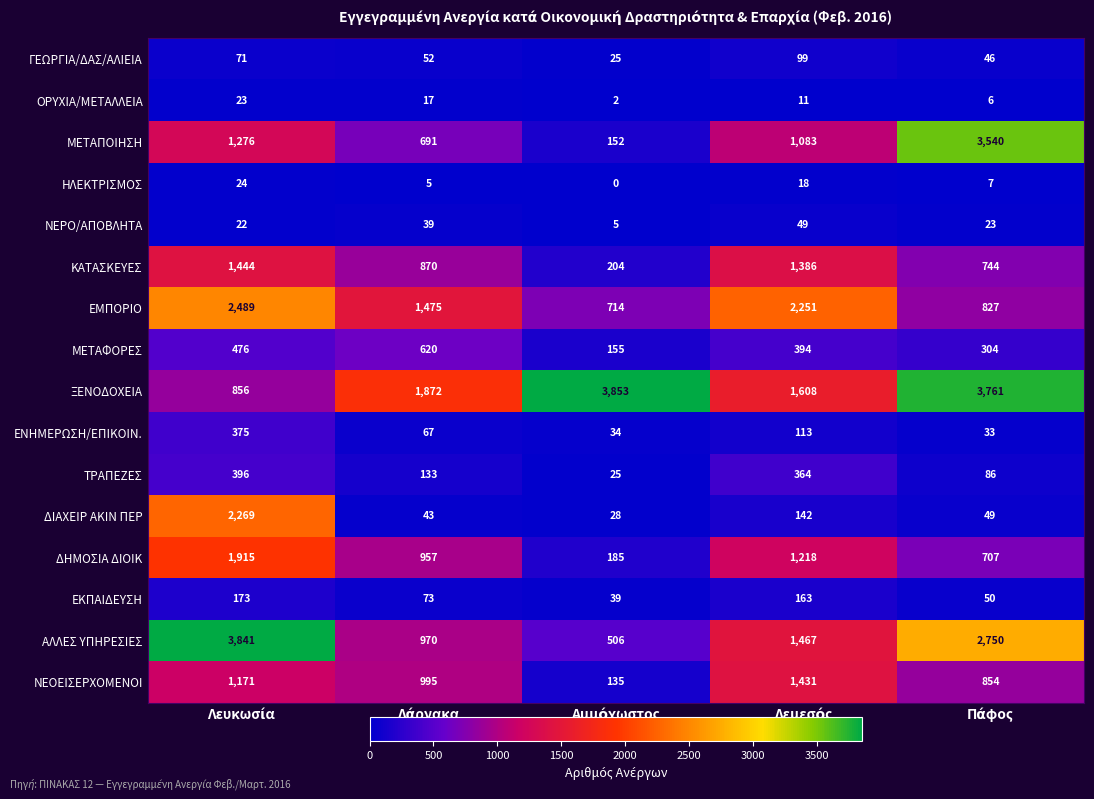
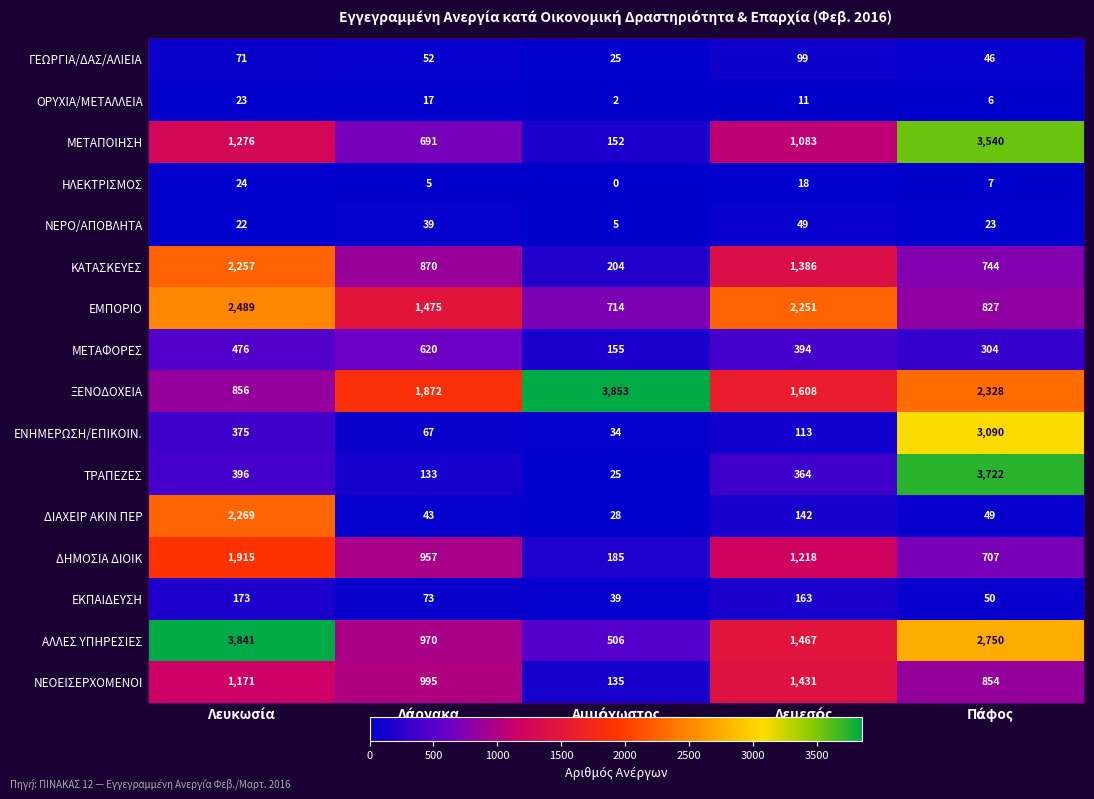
  {
    "ΓΕΩΡΓΙΑ/ΔΑΣ/ΑΛΙΕΙΑ": {
      "Λευκωσία": "71",
      "Πάφος": "46"
    },
    "ΟΡΥΧΙΑ/ΜΕΤΑΛΛΕΙΑ": {
      "Λευκωσία": "23",
      "Πάφος": "6"
    },
    "ΜΕΤΑΠΟΙΗΣΗ": {
      "Λευκωσία": "1,276",
      "Πάφος": "3,540"
    },
    "ΗΛΕΚΤΡΙΣΜΟΣ": {
      "Λευκωσία": "24",
      "Πάφος": "7"
    },
    "ΝΕΡΟ/ΑΠΟΒΛΗΤΑ": {
      "Λευκωσία": "22",
      "Πάφος": "23"
    },
    "ΚΑΤΑΣΚΕΥΕΣ": {
-     "Λευκωσία": "1,444",
+     "Λευκωσία": "2,257",
      "Πάφος": "744"
    },
    "ΕΜΠΟΡΙΟ": {
      "Λευκωσία": "2,489",
      "Πάφος": "827"
    },
    "ΜΕΤΑΦΟΡΕΣ": {
      "Λευκωσία": "476",
      "Πάφος": "304"
    },
    "ΞΕΝΟΔΟΧΕΙΑ": {
      "Λευκωσία": "856",
-     "Πάφος": "3,761"
+     "Πάφος": "2,328"
    },
    "ΕΝΗΜΕΡΩΣΗ/ΕΠΙΚΟΙΝ.": {
      "Λευκωσία": "375",
-     "Πάφος": "33"
+     "Πάφος": "3,090"
    },
    "ΤΡΑΠΕΖΕΣ": {
      "Λευκωσία": "396",
-     "Πάφος": "86"
+     "Πάφος": "3,722"
    },
    "ΔΙΑΧΕΙΡ ΑΚΙΝ ΠΕΡ": {
      "Λευκωσία": "2,269",
      "Πάφος": "49"
    },
    "ΔΗΜΟΣΙΑ ΔΙΟΙΚ": {
      "Λευκωσία": "1,915",
      "Πάφος": "707"
    },
    "ΕΚΠΑΙΔΕΥΣΗ": {
      "Λευκωσία": "173",
      "Πάφος": "50"
    },
    "ΑΛΛΕΣ ΥΠΗΡΕΣΙΕΣ": {
      "Λευκωσία": "3,841",
      "Πάφος": "2,750"
    },
    "ΝΕΟΕΙΣΕΡΧΟΜΕΝΟΙ": {
      "Λευκωσία": "1,171",
      "Πάφος": "854"
    }
  }
